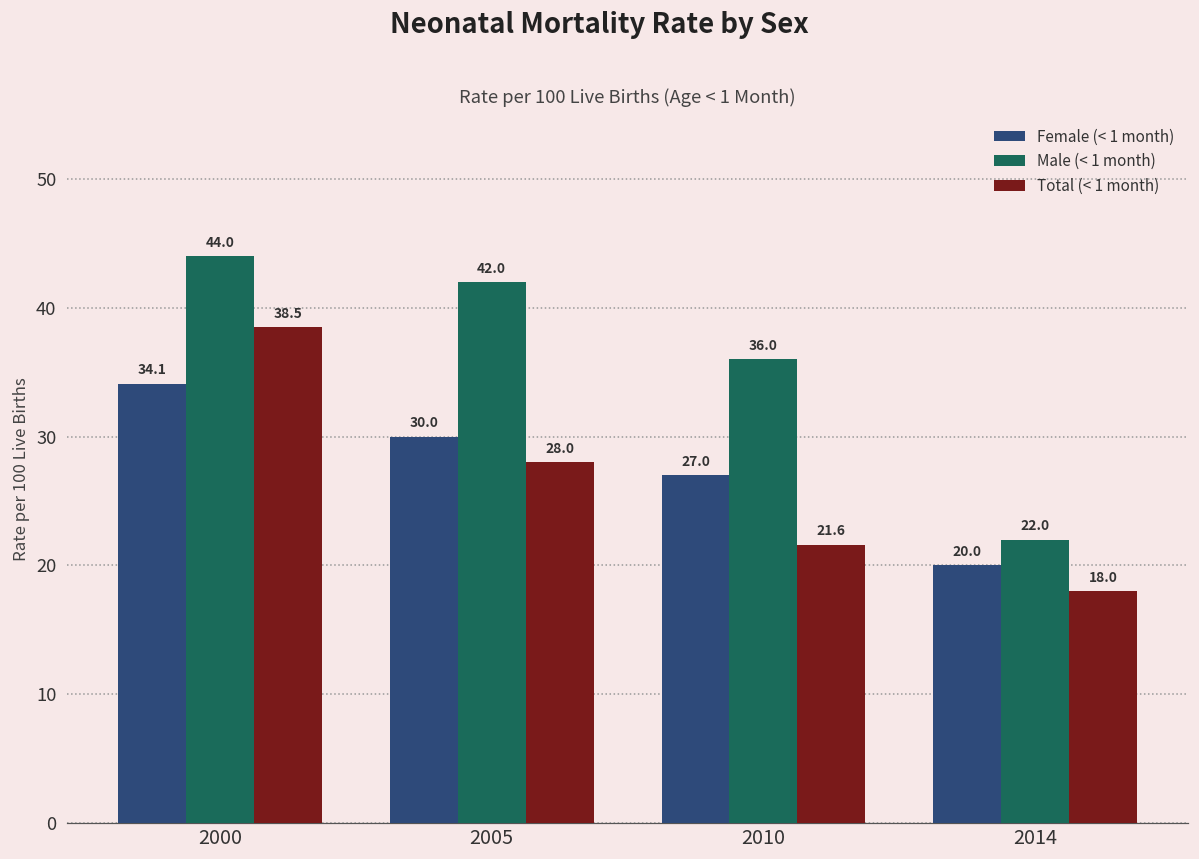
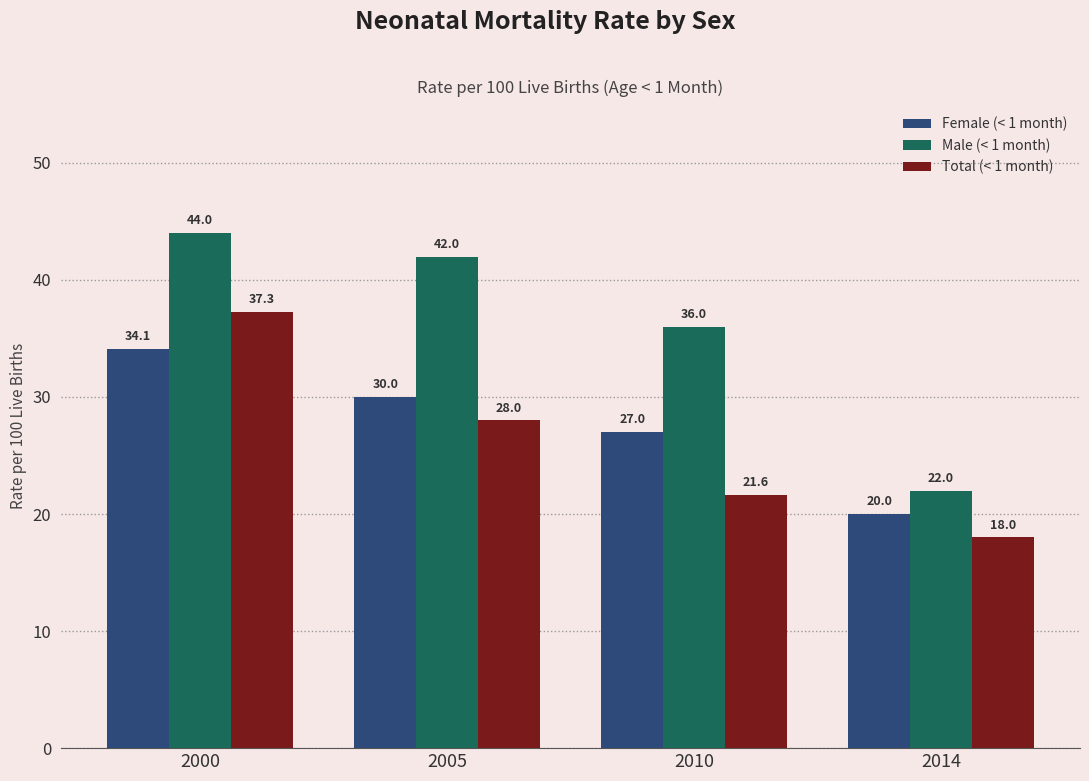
  {
    "Total (< 1 month)": {
-     "2000": 38.5,
+     "2000": 37.3,
      "2005": 28.0,
      "2010": 21.6,
      "2014": 18.0
    }
  }
